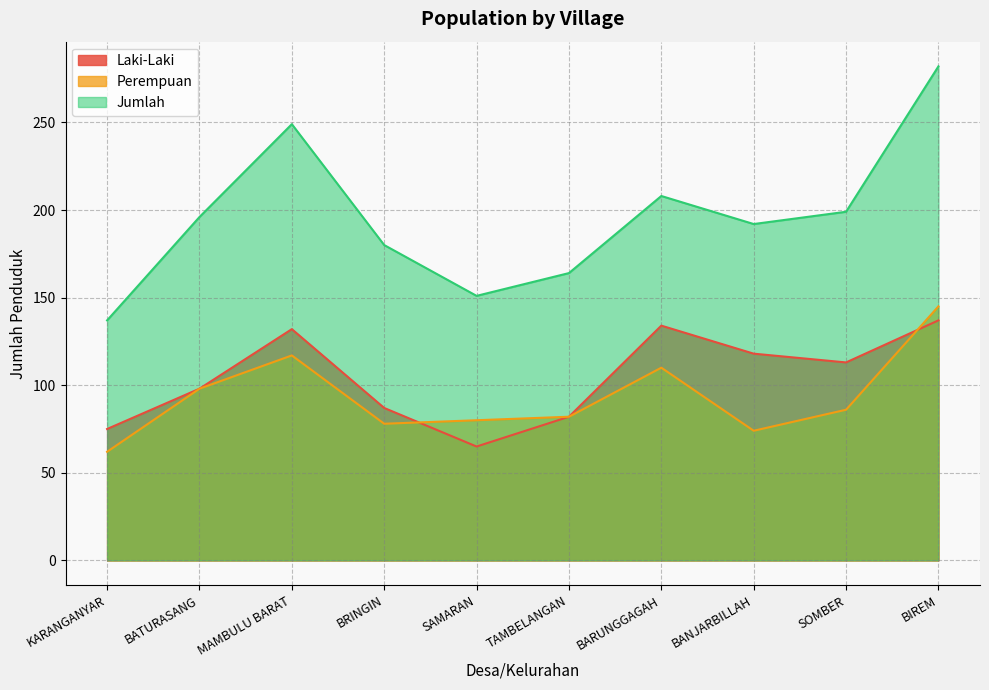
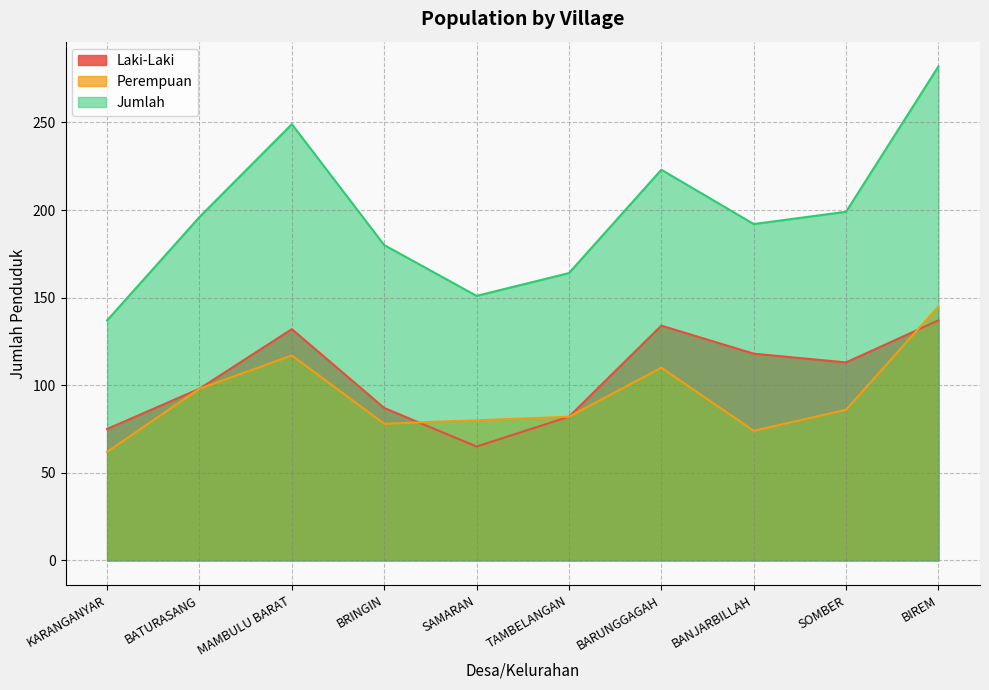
  {
    "Laki-Laki": {
      "KARANGANYAR": 75,
      "MAMBULU BARAT": 132,
      "BRINGIN": 87,
      "SAMARAN": 65,
      "BARUNGGAGAH": 134,
      "BANJARBILLAH": 118,
      "SOMBER": 113,
      "BIREM": 137
    },
    "Perempuan": {
      "KARANGANYAR": 62,
      "MAMBULU BARAT": 117,
      "BRINGIN": 78,
      "SAMARAN": 80,
      "BARUNGGAGAH": 110,
      "BANJARBILLAH": 74,
      "SOMBER": 86,
      "BIREM": 145
    },
    "Jumlah": {
      "KARANGANYAR": 137,
      "BATURASANG": 196,
      "MAMBULU BARAT": 249,
      "BRINGIN": 180,
      "SAMARAN": 151,
      "TAMBELANGAN": 164,
-     "BARUNGGAGAH": 208,
+     "BARUNGGAGAH": 223,
      "BANJARBILLAH": 192,
      "SOMBER": 199,
      "BIREM": 282
    }
  }
